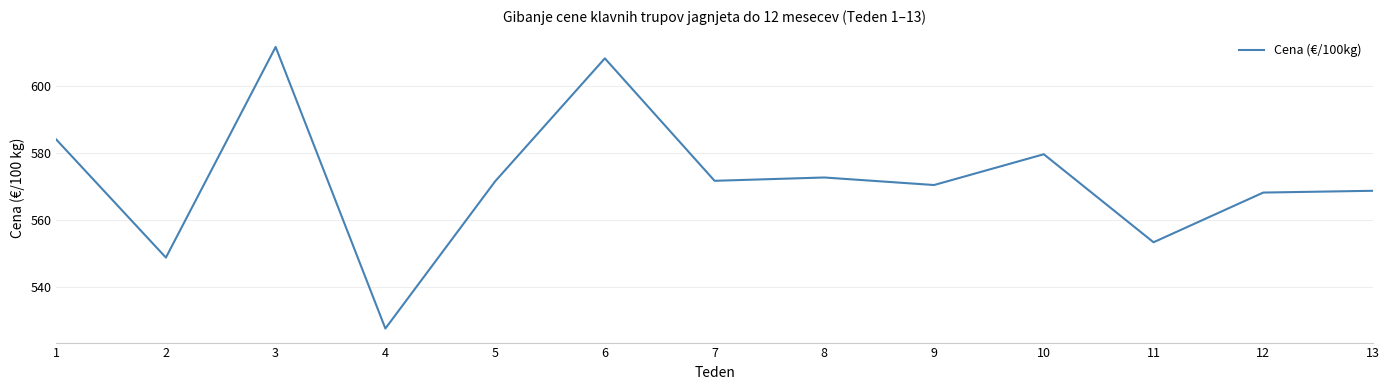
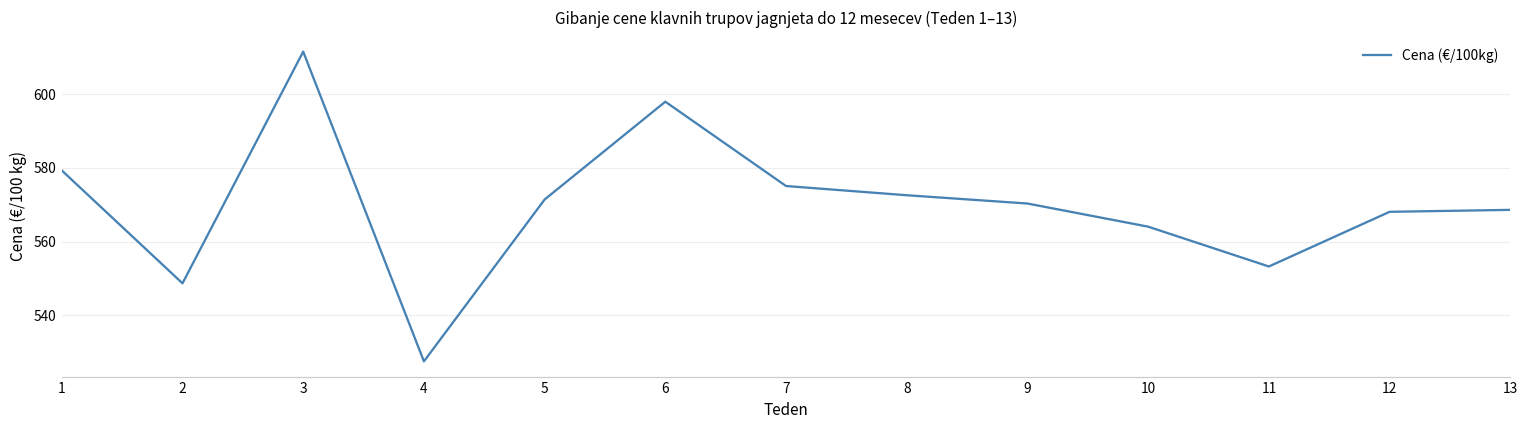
  {
-   "1": 584,
+   "1": 579,
    "2": 549,
    "3": 612,
    "4": 527,
    "5": 571,
-   "6": 608,
-   "7": 572,
+   "6": 598,
+   "7": 575,
    "8": 573,
    "9": 570,
-   "10": 580,
+   "10": 564,
    "11": 553,
    "12": 568,
    "13": 569
  }
